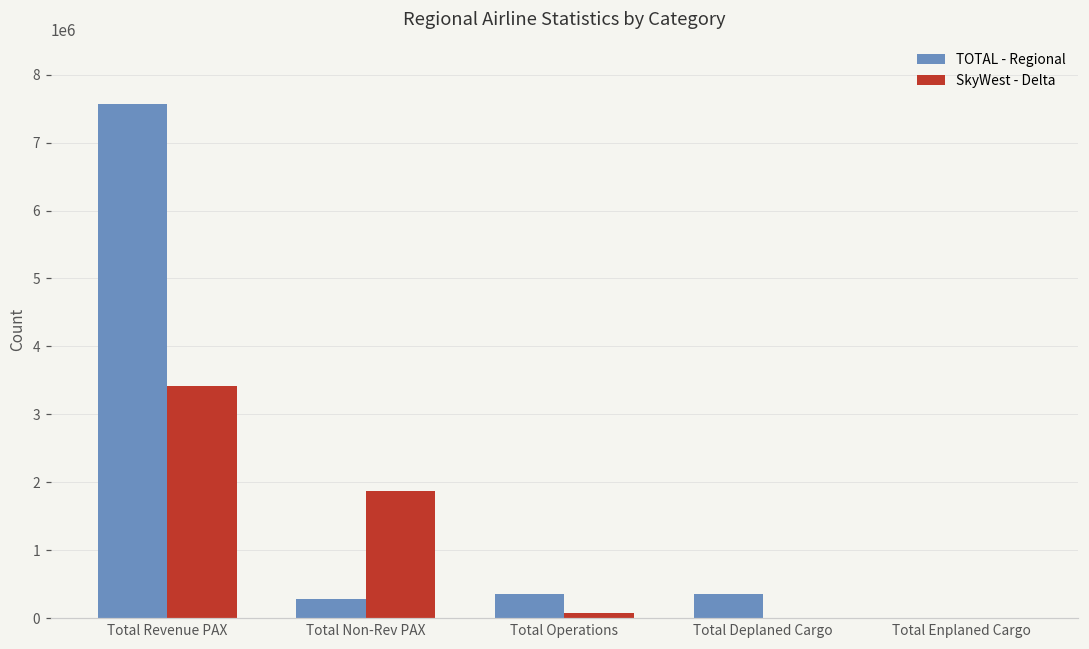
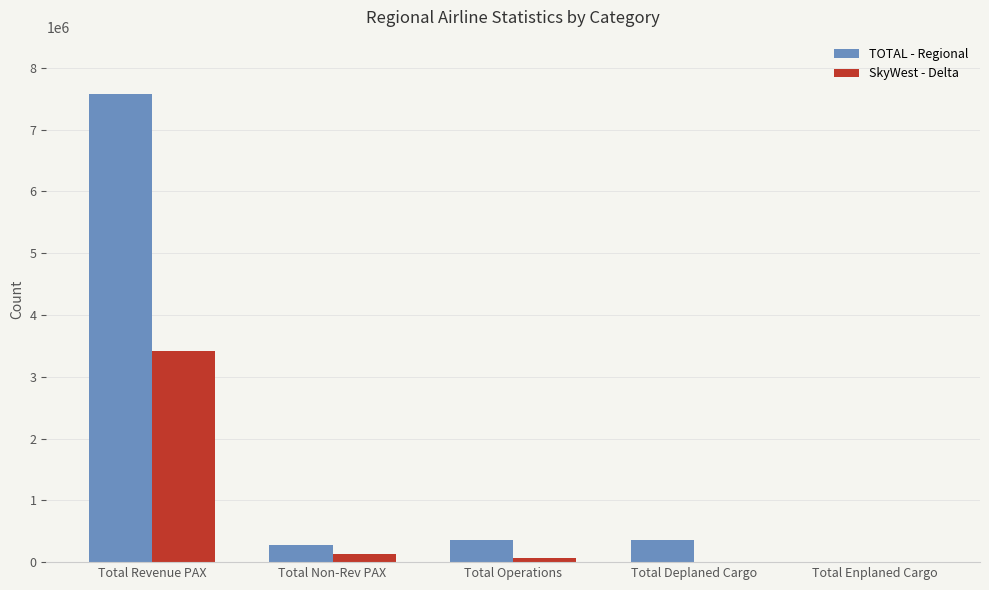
  {
    "TOTAL - Regional": {
      "Total Revenue PAX": 7600000,
      "Total Non-Rev PAX": 300000,
      "Total Operations": 400000,
      "Total Deplaned Cargo": 400000
    },
    "SkyWest - Delta": {
      "Total Revenue PAX": 3400000,
-     "Total Non-Rev PAX": 1900000,
+     "Total Non-Rev PAX": 100000,
      "Total Operations": 100000,
      "Total Deplaned Cargo": 0,
      "Total Enplaned Cargo": 0
    }
  }
